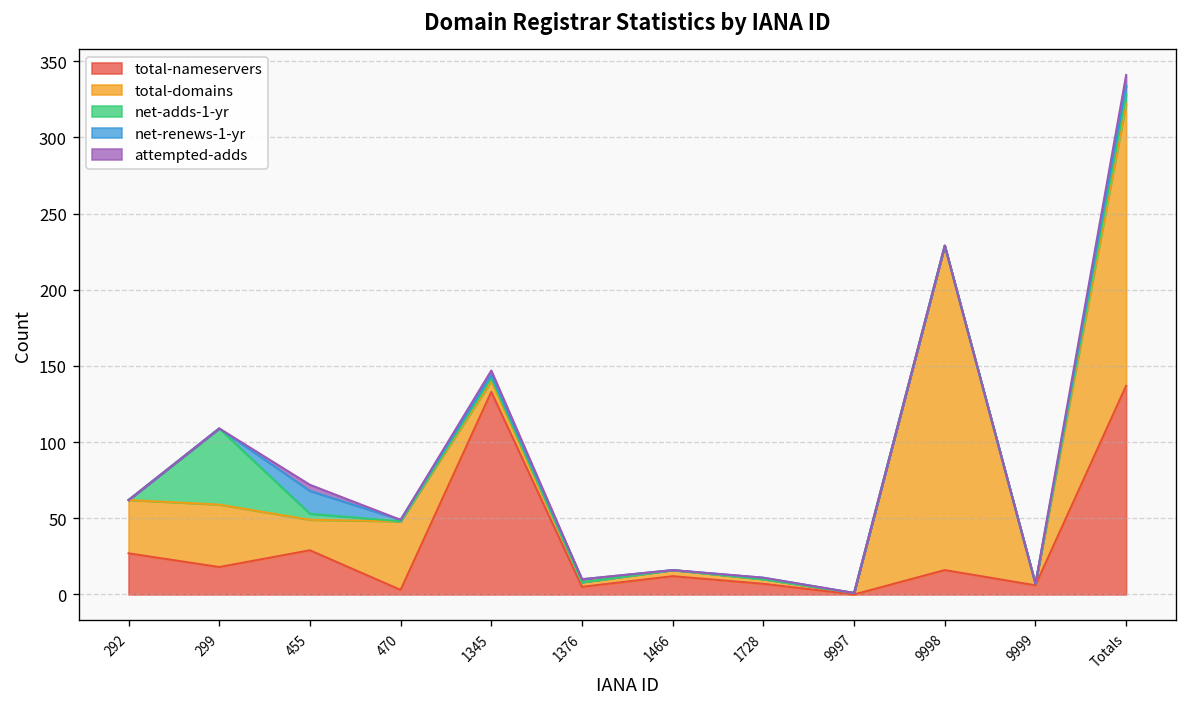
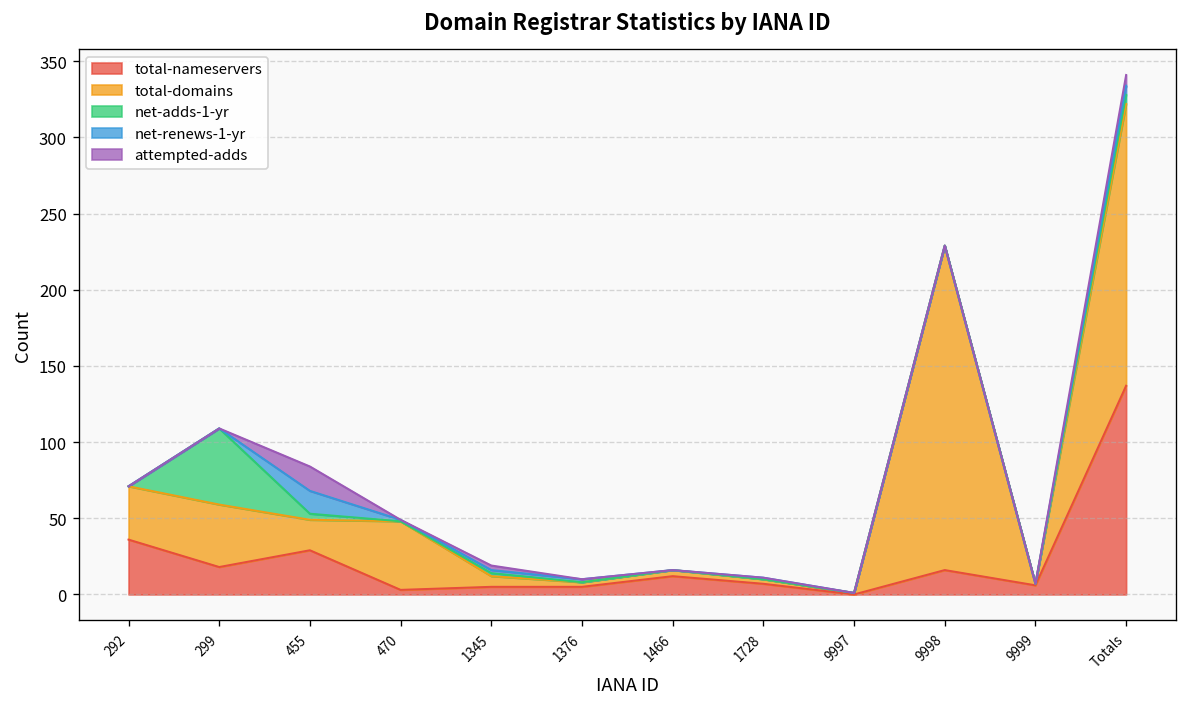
  {
    "total-nameservers": {
-     "292": 27,
+     "292": 36,
      "299": 18,
      "455": 29,
      "470": 3,
-     "1345": 133,
+     "1345": 5,
      "1376": 5,
      "1466": 12,
      "1728": 7,
      "9998": 16,
      "Totals": 137
    },
    "total-domains": {
      "299": 41,
      "455": 20,
      "1345": 7,
      "Totals": 185
    },
    "net-adds-1-yr": {
      "455": 4,
      "Totals": 6
    },
    "net-renews-1-yr": {
      "455": 15,
      "Totals": 6
    },
    "attempted-adds": {
-     "455": 4,
+     "455": 16,
      "1345": 3,
      "Totals": 7
    }
  }
